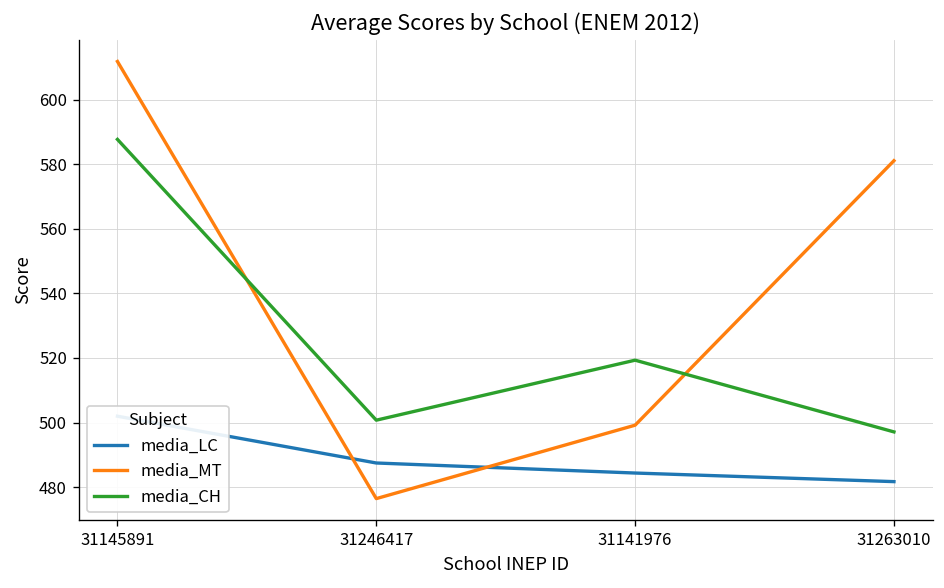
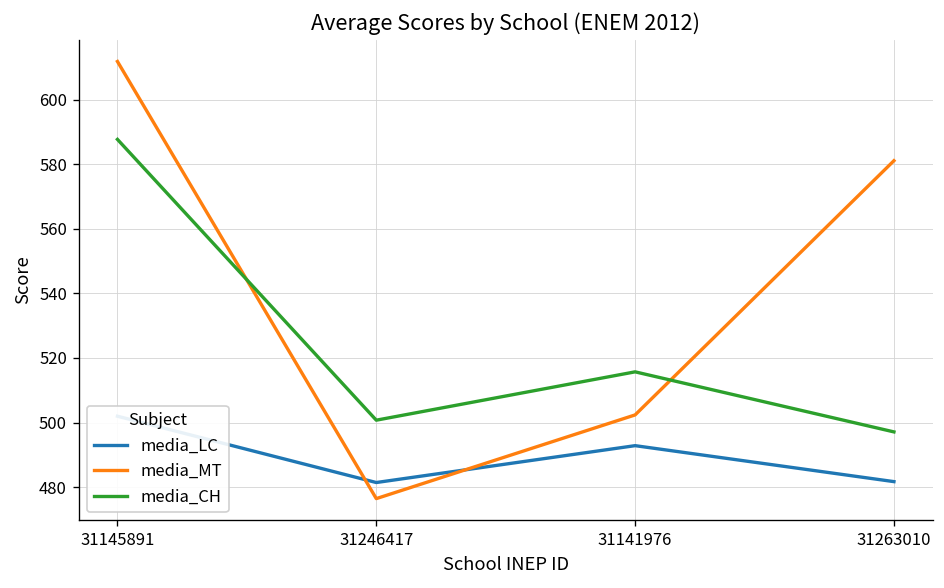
  {
    "media_LC": {
-     "31246417": 487,
-     "31141976": 484,
+     "31246417": 481,
+     "31141976": 493,
      "31263010": 482
    },
    "media_MT": {
      "31145891": 612,
      "31246417": 476,
-     "31141976": 499,
+     "31141976": 502,
      "31263010": 581
    },
    "media_CH": {
      "31145891": 588,
      "31246417": 501,
-     "31141976": 519,
+     "31141976": 516,
      "31263010": 497
    }
  }
